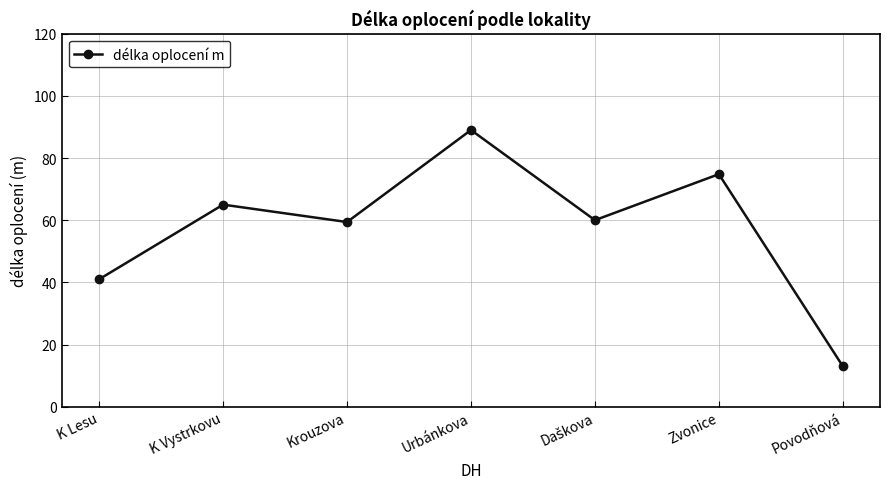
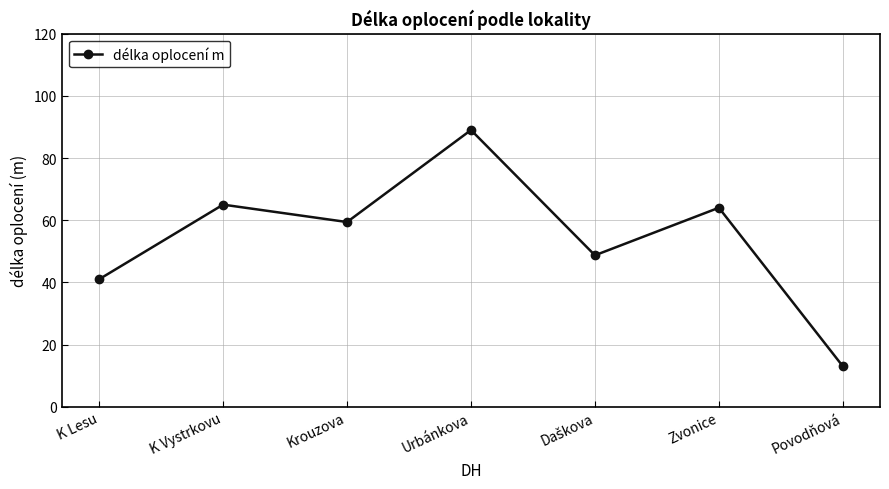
  {
    "K Lesu": 41,
    "K Vystrkovu": 65,
    "Krouzova": 59,
    "Urbánkova": 89,
-   "Daškova": 60,
-   "Zvonice": 75,
+   "Daškova": 49,
+   "Zvonice": 64,
    "Povodňová": 13
  }
